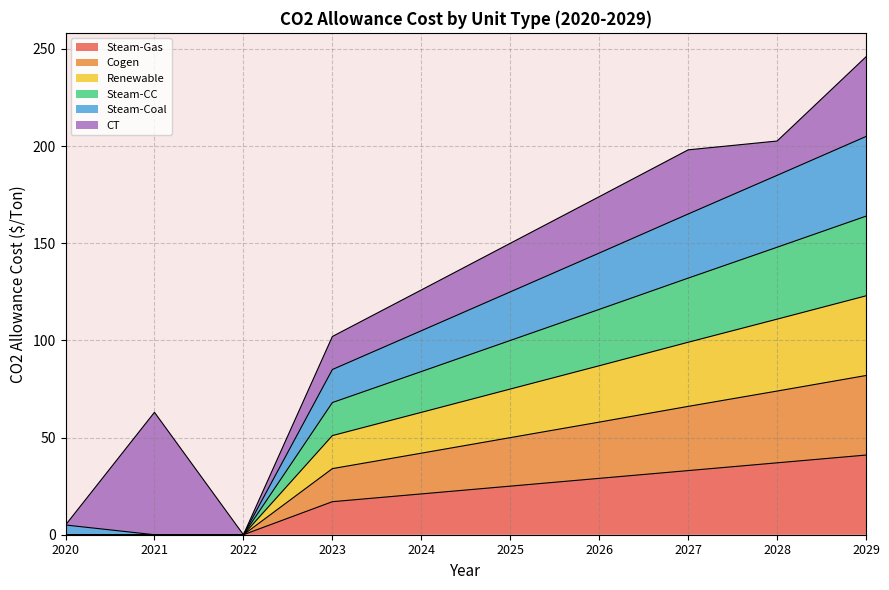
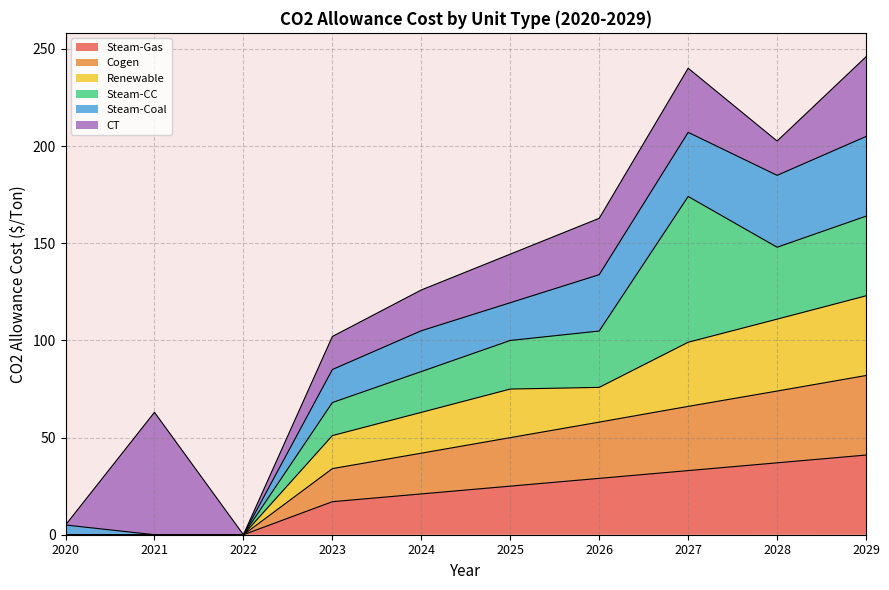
  {
    "Renewable": {
      "2023": 17,
      "2024": 21,
      "2025": 25,
-     "2026": 29,
+     "2026": 18,
      "2027": 33,
      "2028": 37,
      "2029": 41
    },
    "Steam-CC": {
      "2023": 17,
      "2024": 21,
      "2025": 25,
      "2026": 29,
-     "2027": 33,
+     "2027": 75,
      "2028": 37,
      "2029": 41
    },
    "Steam-Coal": {
      "2023": 17,
      "2024": 21,
-     "2025": 25,
+     "2025": 19,
      "2026": 29,
      "2027": 33,
      "2028": 37,
      "2029": 41
    },
    "CT": {
      "2021": 63,
      "2023": 17,
      "2024": 21,
      "2025": 25,
      "2026": 29,
      "2027": 33,
      "2028": 18,
      "2029": 41
    }
  }
